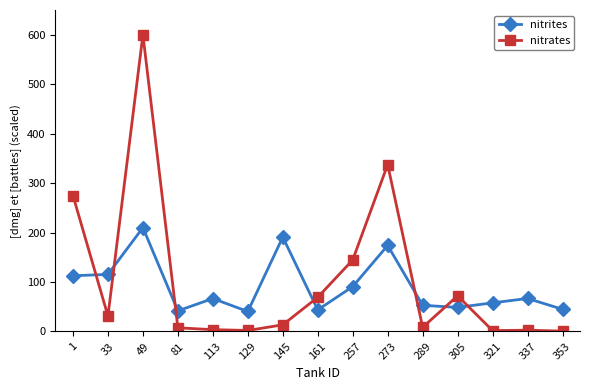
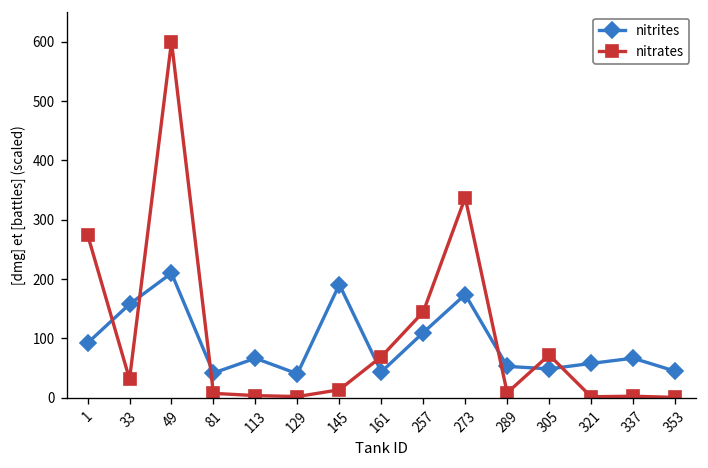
  {
    "nitrites": {
-     "1": 110,
-     "33": 120,
+     "1": 90,
+     "33": 160,
      "49": 210,
      "81": 40,
      "113": 70,
      "129": 40,
      "145": 190,
      "161": 40,
-     "257": 90,
+     "257": 110,
      "273": 170,
      "289": 50,
      "305": 50,
      "321": 60,
      "337": 70,
      "353": 40
    },
    "nitrates": {
      "1": 270,
      "33": 30,
      "49": 600,
      "81": 10,
      "113": 0,
      "129": 0,
      "145": 10,
      "161": 70,
      "257": 140,
      "273": 340,
      "289": 10,
      "305": 70,
      "321": 0,
      "337": 0,
      "353": 0
    }
  }
